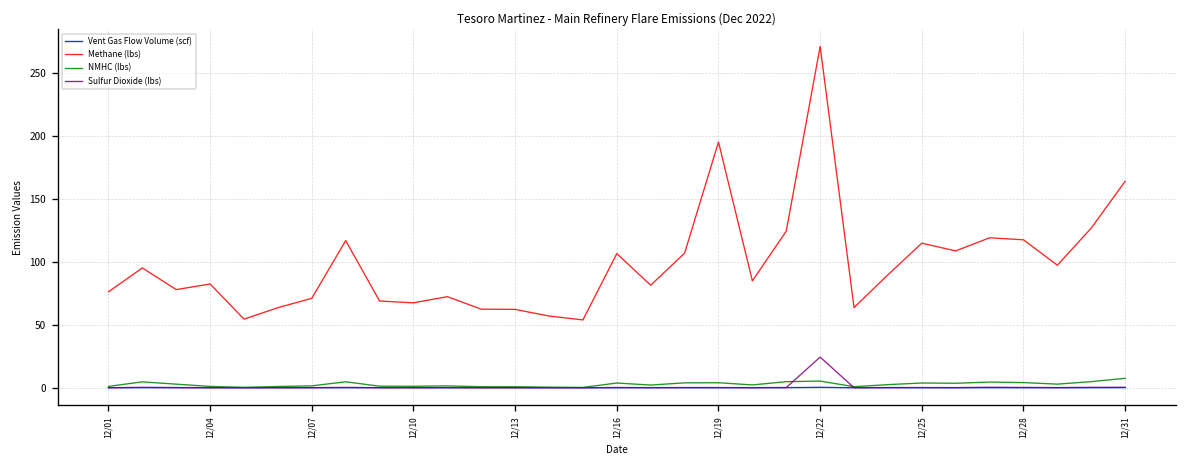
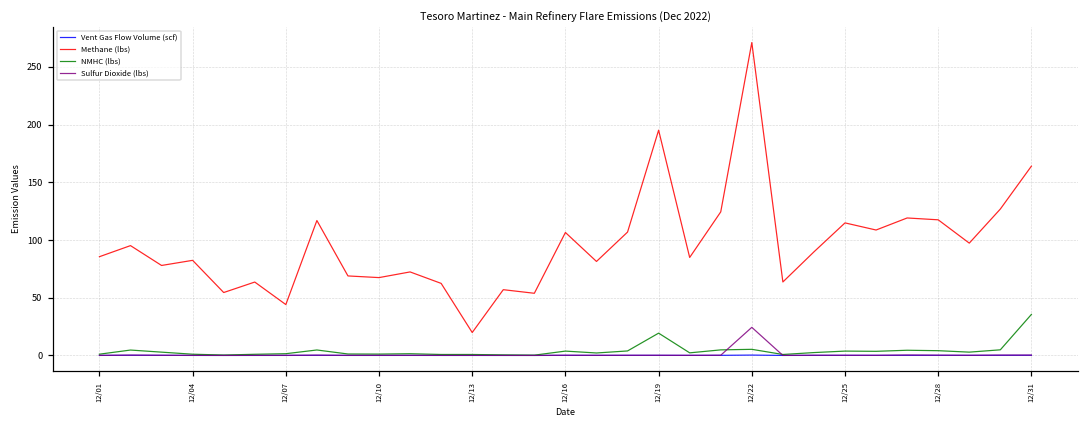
  {
    "Vent Gas Flow Volume (scf)": {
      "12/22": 0
    },
    "Methane (lbs)": {
-     "12/01": 76,
+     "12/01": 86,
      "12/04": 82,
-     "12/07": 71,
+     "12/07": 44,
      "12/10": 67,
-     "12/13": 62,
+     "12/13": 20,
      "12/16": 107,
      "12/19": 195,
      "12/22": 271,
      "12/25": 115,
      "12/28": 118,
      "12/31": 164
    },
    "NMHC (lbs)": {
      "12/16": 4,
-     "12/19": 4,
+     "12/19": 19,
      "12/22": 5,
      "12/25": 4,
      "12/28": 4,
-     "12/31": 7
+     "12/31": 36
    },
    "Sulfur Dioxide (lbs)": {
      "12/22": 24
    }
  }
